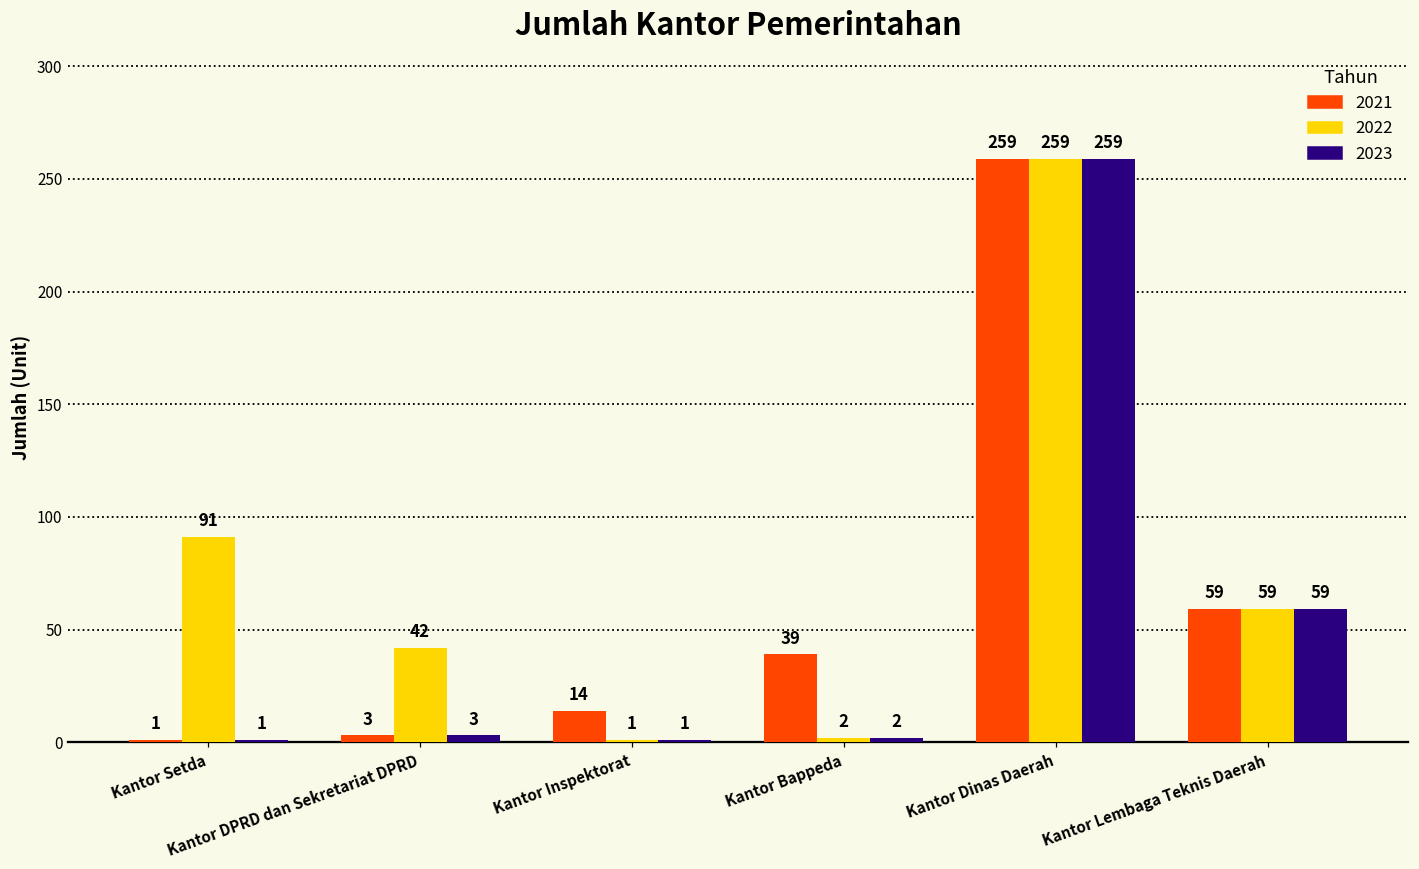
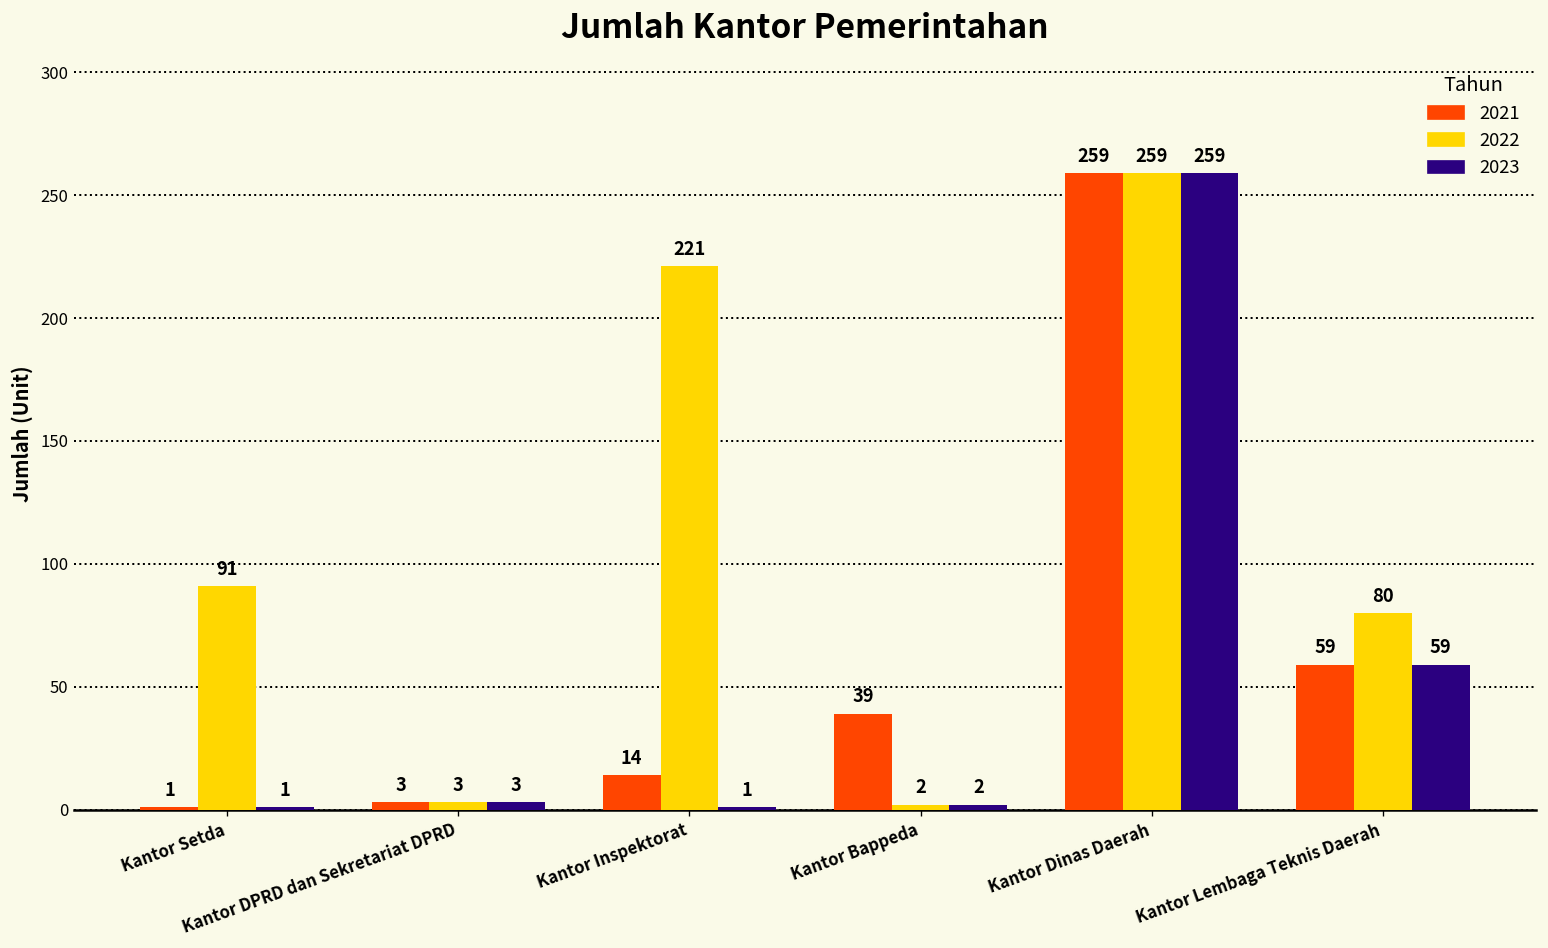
  {
    "2021": {
      "Kantor Setda": 1,
      "Kantor DPRD dan Sekretariat DPRD": 3,
      "Kantor Inspektorat": 14,
      "Kantor Bappeda": 39,
      "Kantor Dinas Daerah": 259,
      "Kantor Lembaga Teknis Daerah": 59
    },
    "2022": {
      "Kantor Setda": 91,
-     "Kantor DPRD dan Sekretariat DPRD": 42,
-     "Kantor Inspektorat": 1,
+     "Kantor DPRD dan Sekretariat DPRD": 3,
+     "Kantor Inspektorat": 221,
      "Kantor Bappeda": 2,
      "Kantor Dinas Daerah": 259,
-     "Kantor Lembaga Teknis Daerah": 59
+     "Kantor Lembaga Teknis Daerah": 80
    },
    "2023": {
      "Kantor Setda": 1,
      "Kantor DPRD dan Sekretariat DPRD": 3,
      "Kantor Inspektorat": 1,
      "Kantor Bappeda": 2,
      "Kantor Dinas Daerah": 259,
      "Kantor Lembaga Teknis Daerah": 59
    }
  }
